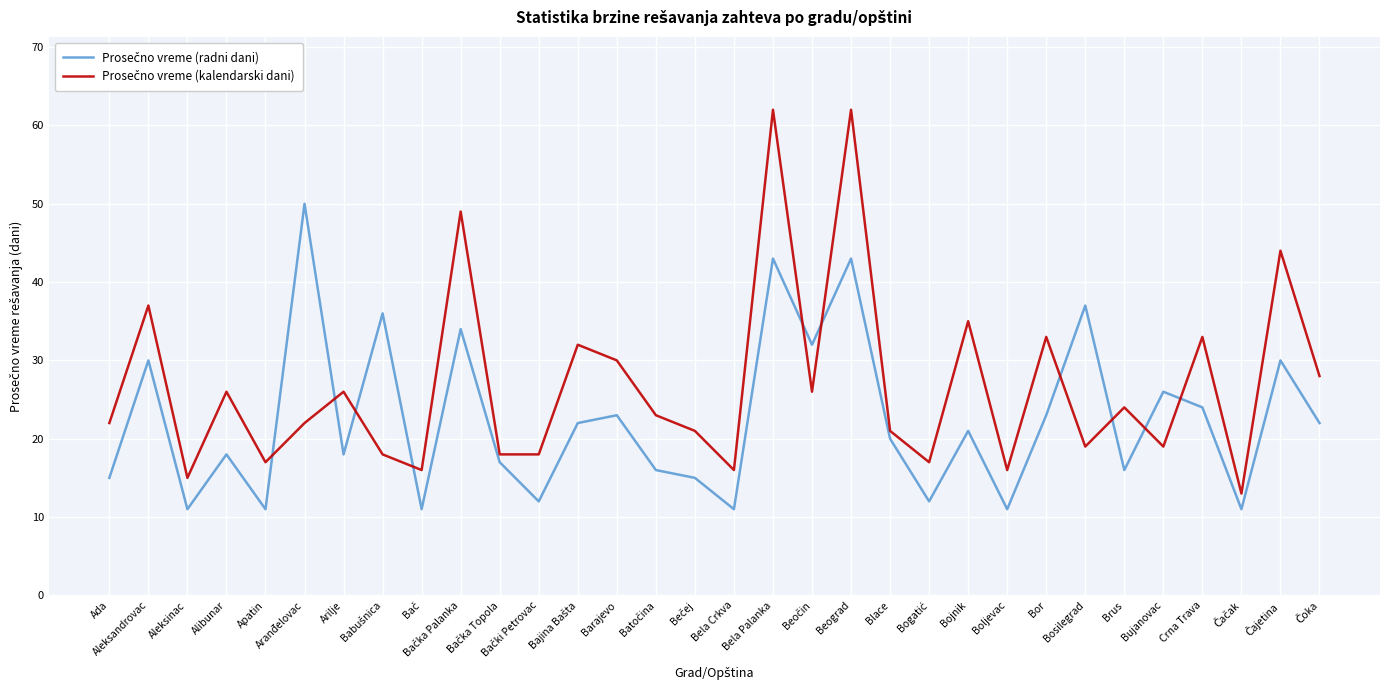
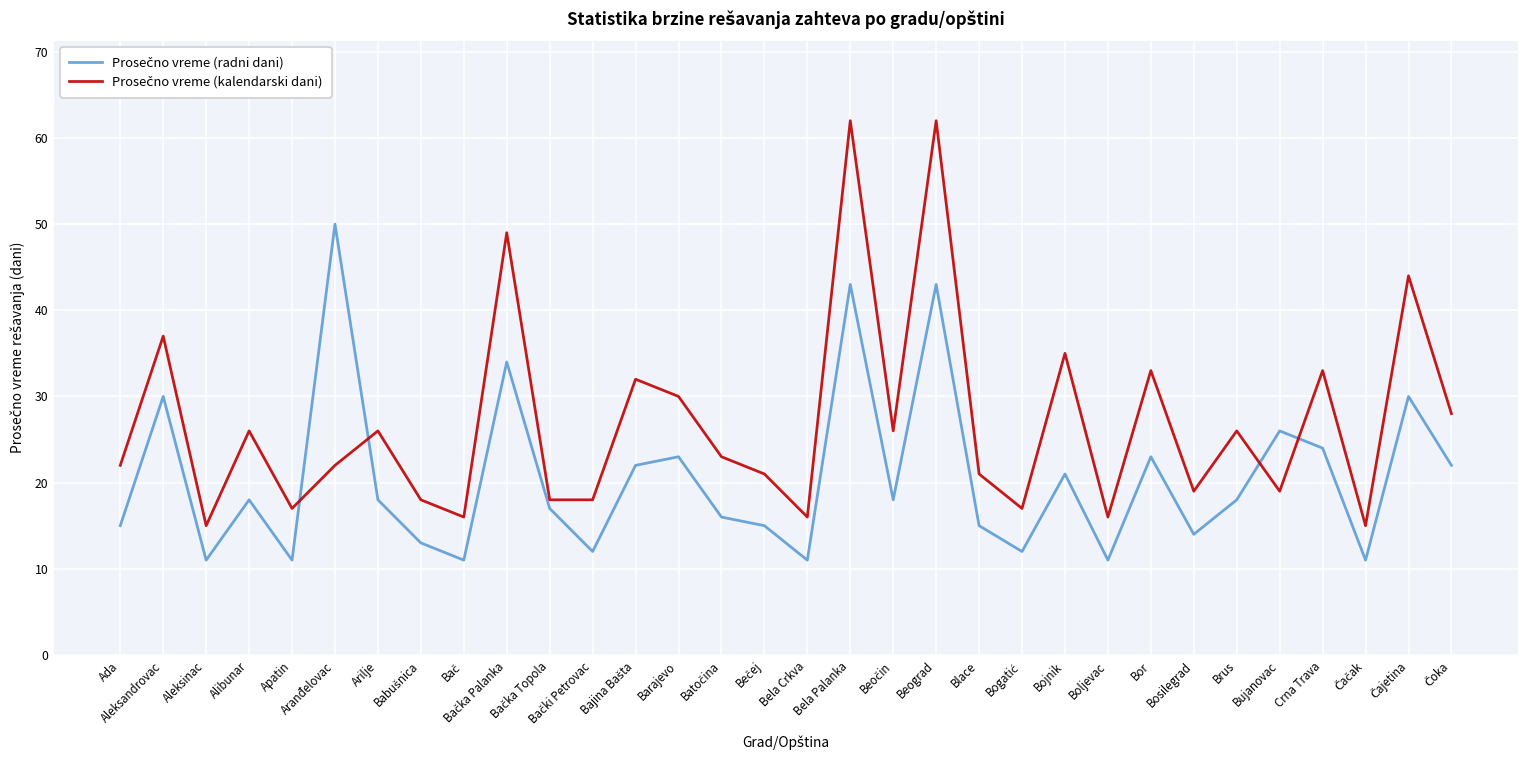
  {
    "Prosečno vreme (radni dani)": {
      "Ada": 15,
      "Aleksandrovac": 30,
      "Aleksinac": 11,
      "Alibunar": 18,
      "Apatin": 11,
      "Aranđelovac": 50,
      "Arilje": 18,
-     "Babušnica": 36,
+     "Babušnica": 13,
      "Bač": 11,
      "Bačka Palanka": 34,
      "Bačka Topola": 17,
      "Bački Petrovac": 12,
      "Bajina Bašta": 22,
      "Barajevo": 23,
      "Batočina": 16,
      "Bečej": 15,
      "Bela Crkva": 11,
      "Bela Palanka": 43,
-     "Beočin": 32,
+     "Beočin": 18,
      "Beograd": 43,
-     "Blace": 20,
+     "Blace": 15,
      "Bogatić": 12,
      "Bojnik": 21,
      "Boljevac": 11,
      "Bor": 23,
-     "Bosilegrad": 37,
-     "Brus": 16,
+     "Bosilegrad": 14,
+     "Brus": 18,
      "Bujanovac": 26,
      "Crna Trava": 24,
      "Čačak": 11,
      "Čajetina": 30,
      "Čoka": 22
    },
    "Prosečno vreme (kalendarski dani)": {
      "Ada": 22,
      "Aleksandrovac": 37,
      "Aleksinac": 15,
      "Alibunar": 26,
      "Apatin": 17,
      "Aranđelovac": 22,
      "Arilje": 26,
      "Babušnica": 18,
      "Bač": 16,
      "Bačka Palanka": 49,
      "Bačka Topola": 18,
      "Bački Petrovac": 18,
      "Bajina Bašta": 32,
      "Barajevo": 30,
      "Batočina": 23,
      "Bečej": 21,
      "Bela Crkva": 16,
      "Bela Palanka": 62,
      "Beočin": 26,
      "Beograd": 62,
      "Blace": 21,
      "Bogatić": 17,
      "Bojnik": 35,
      "Boljevac": 16,
      "Bor": 33,
      "Bosilegrad": 19,
-     "Brus": 24,
+     "Brus": 26,
      "Bujanovac": 19,
      "Crna Trava": 33,
-     "Čačak": 13,
+     "Čačak": 15,
      "Čajetina": 44,
      "Čoka": 28
    }
  }
